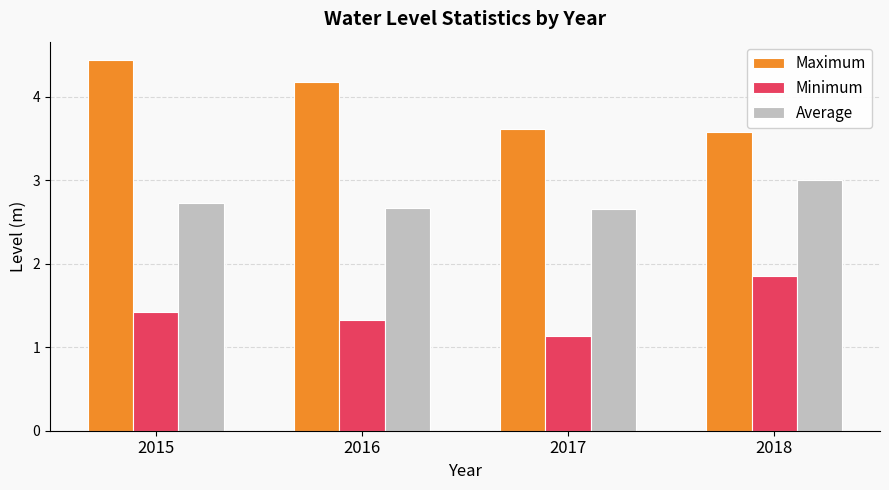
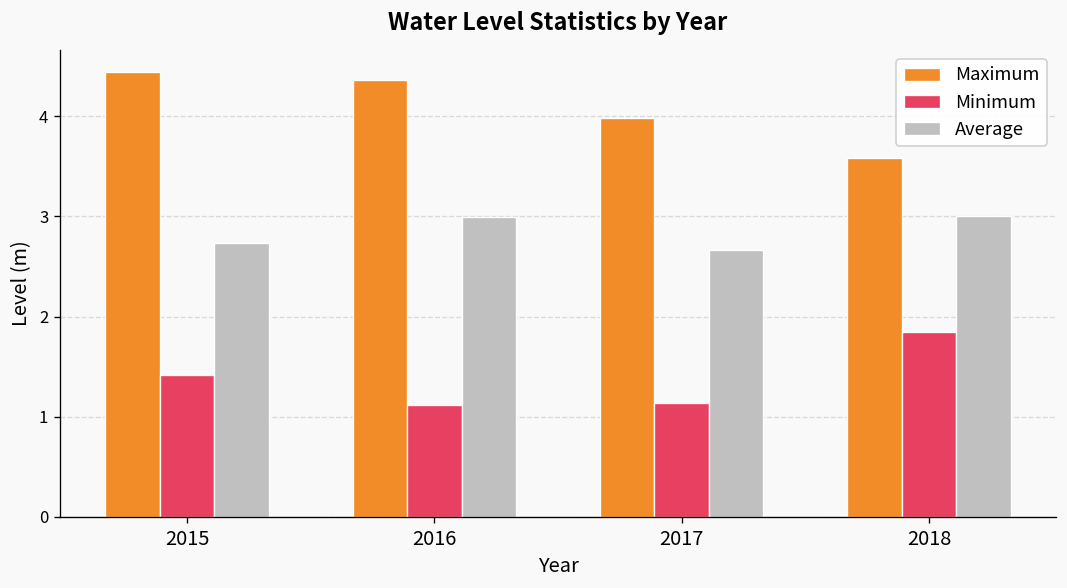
  {
    "Maximum": {
      "2015": 4.4,
-     "2016": 4.2,
-     "2017": 3.6,
+     "2016": 4.4,
+     "2017": 4.0,
      "2018": 3.6
    },
    "Minimum": {
      "2015": 1.4,
-     "2016": 1.3,
+     "2016": 1.1,
      "2017": 1.1,
      "2018": 1.9
    },
    "Average": {
      "2015": 2.7,
-     "2016": 2.7,
+     "2016": 3.0,
      "2017": 2.7,
      "2018": 3.0
    }
  }
